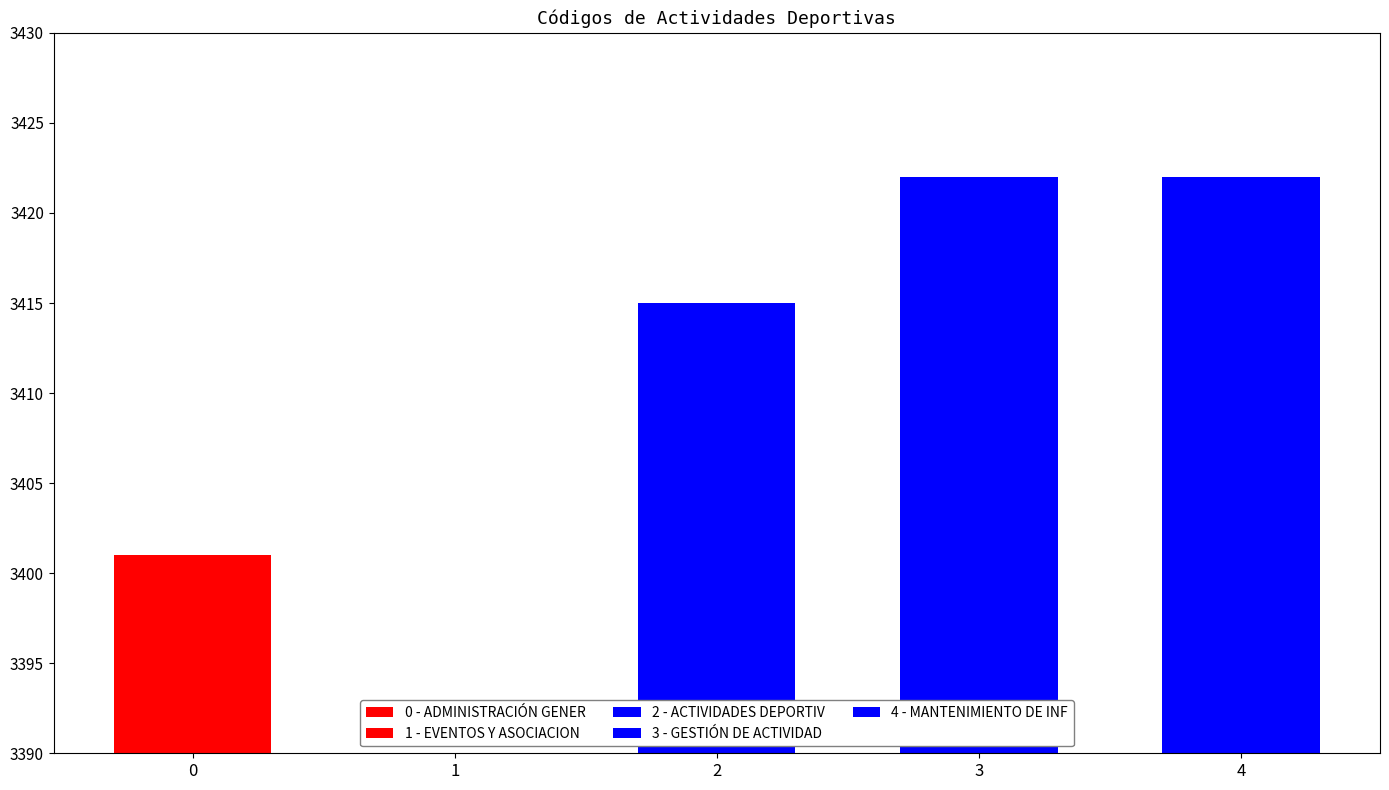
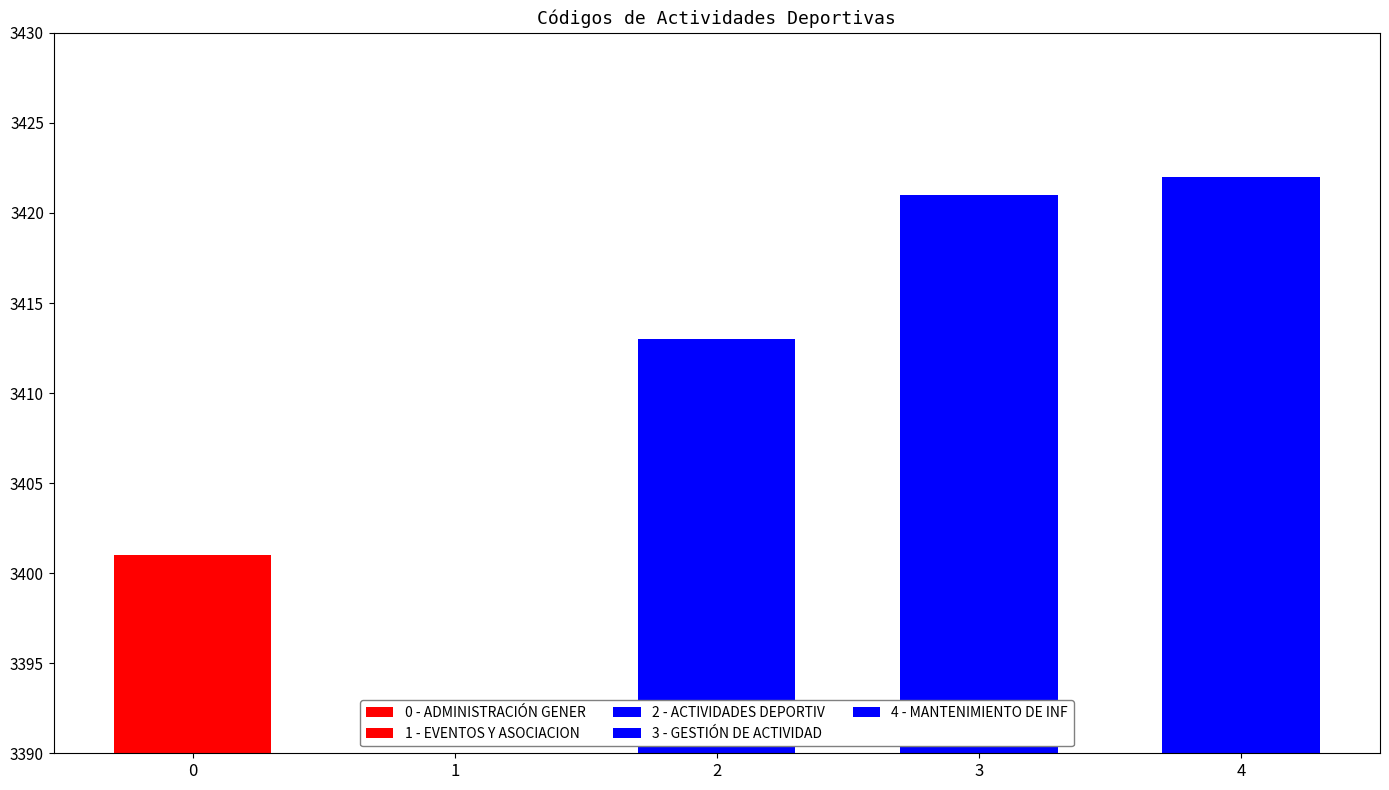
  {
    "0": 3401,
-   "2": 3415,
-   "3": 3422,
+   "2": 3413,
+   "3": 3421,
    "4": 3422
  }
